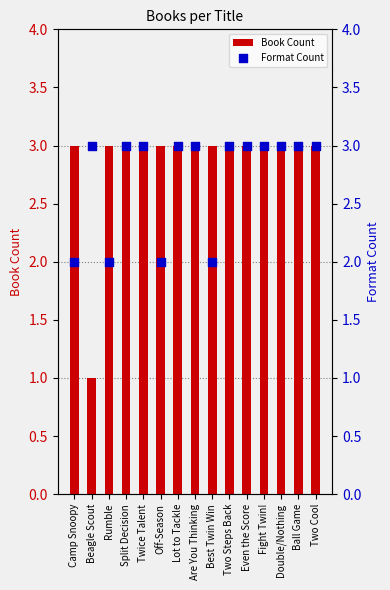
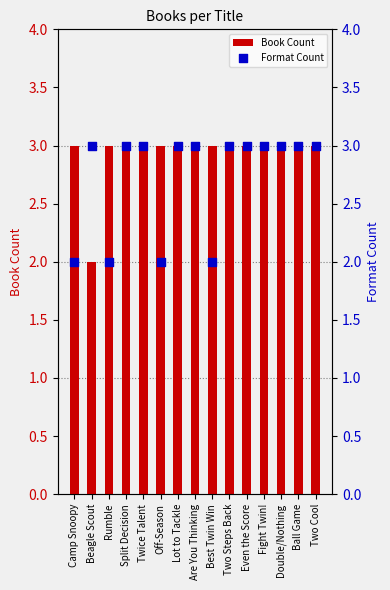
  {
    "Book Count": {
      "Camp Snoopy": 3,
-     "Beagle Scout": 1,
+     "Beagle Scout": 2,
      "Rumble": 3,
      "Split Decision": 3,
      "Twice Talent": 3,
      "Off-Season": 3,
      "Lot to Tackle": 3,
      "Are You Thinking": 3,
      "Best Twin Win": 3,
      "Two Steps Back": 3,
      "Even the Score": 3,
      "Fight Twin!": 3,
      "Double/Nothing": 3,
      "Ball Game": 3,
      "Two Cool": 3
    }
  }
